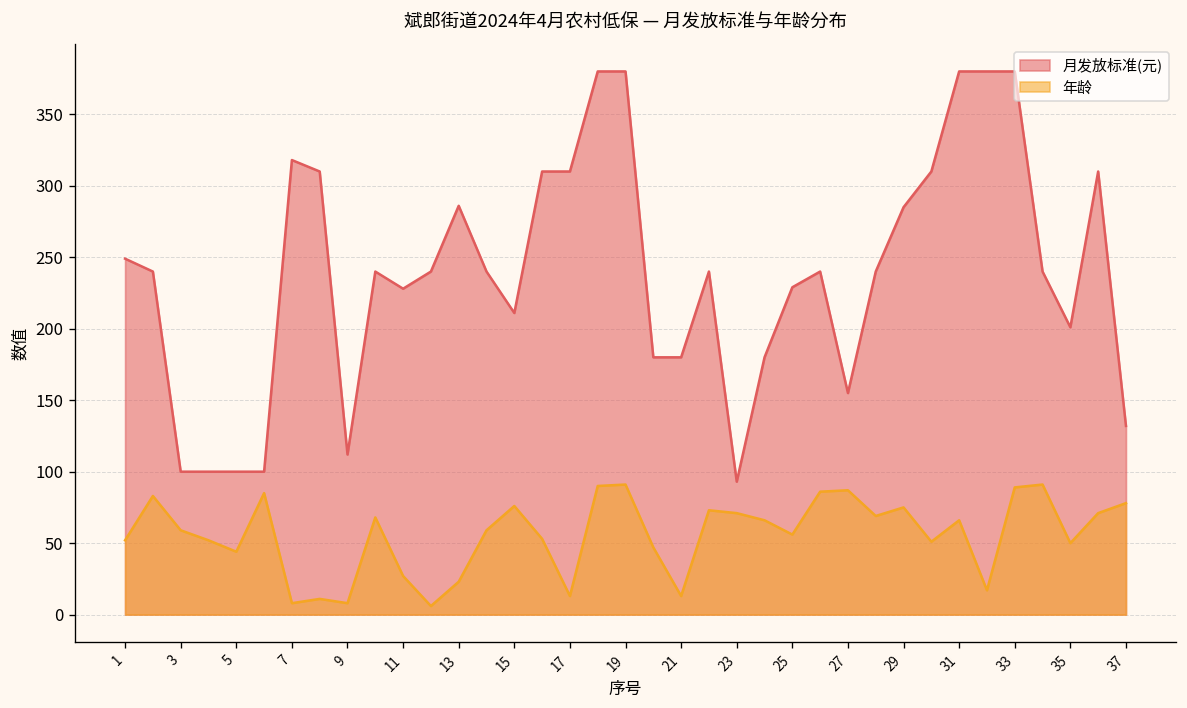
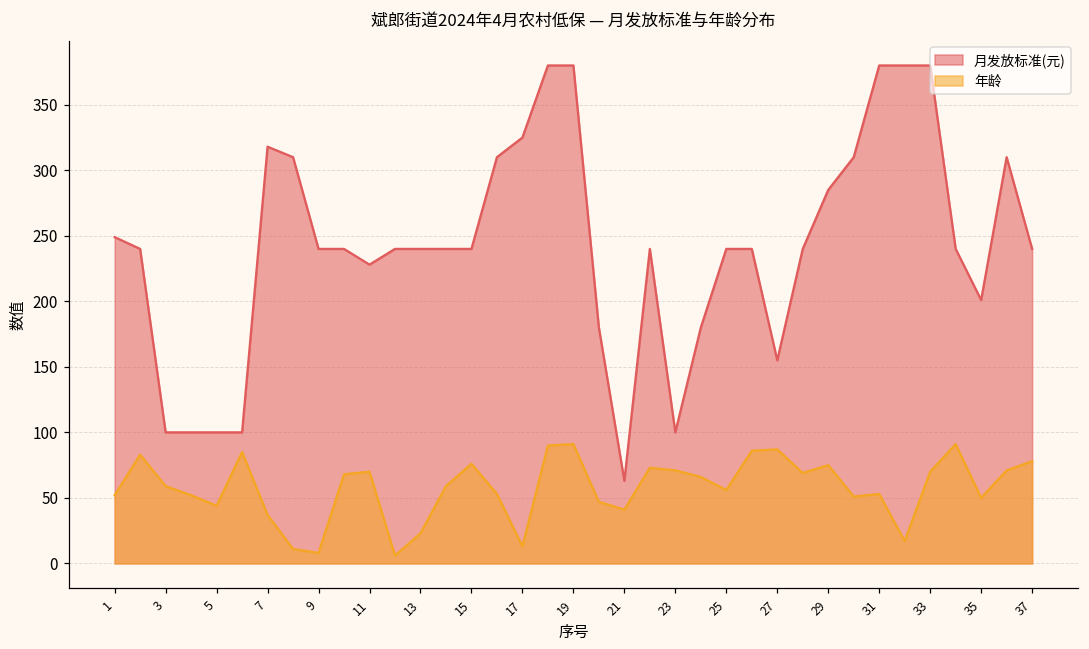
  {
    "月发放标准(元)": {
      "1": 249,
      "3": 100,
      "5": 100,
      "7": 318,
-     "9": 112,
+     "9": 240,
      "11": 228,
-     "13": 286,
-     "15": 211,
-     "17": 310,
+     "13": 240,
+     "15": 240,
+     "17": 325,
      "19": 380,
-     "21": 180,
-     "23": 93,
-     "25": 229,
+     "21": 63,
+     "23": 100,
+     "25": 240,
      "27": 155,
      "29": 285,
      "31": 380,
      "35": 201,
-     "37": 132
+     "37": 240
    },
    "年龄": {
      "1": 52,
      "3": 59,
      "5": 44,
-     "7": 8,
+     "7": 37,
      "9": 8,
-     "11": 27,
+     "11": 70,
      "13": 23,
      "15": 76,
      "17": 13,
      "19": 91,
-     "21": 13,
+     "21": 41,
      "23": 71,
      "25": 56,
      "27": 87,
      "29": 75,
-     "31": 66,
-     "33": 89,
+     "31": 53,
+     "33": 70,
      "35": 50,
      "37": 78
    }
  }
